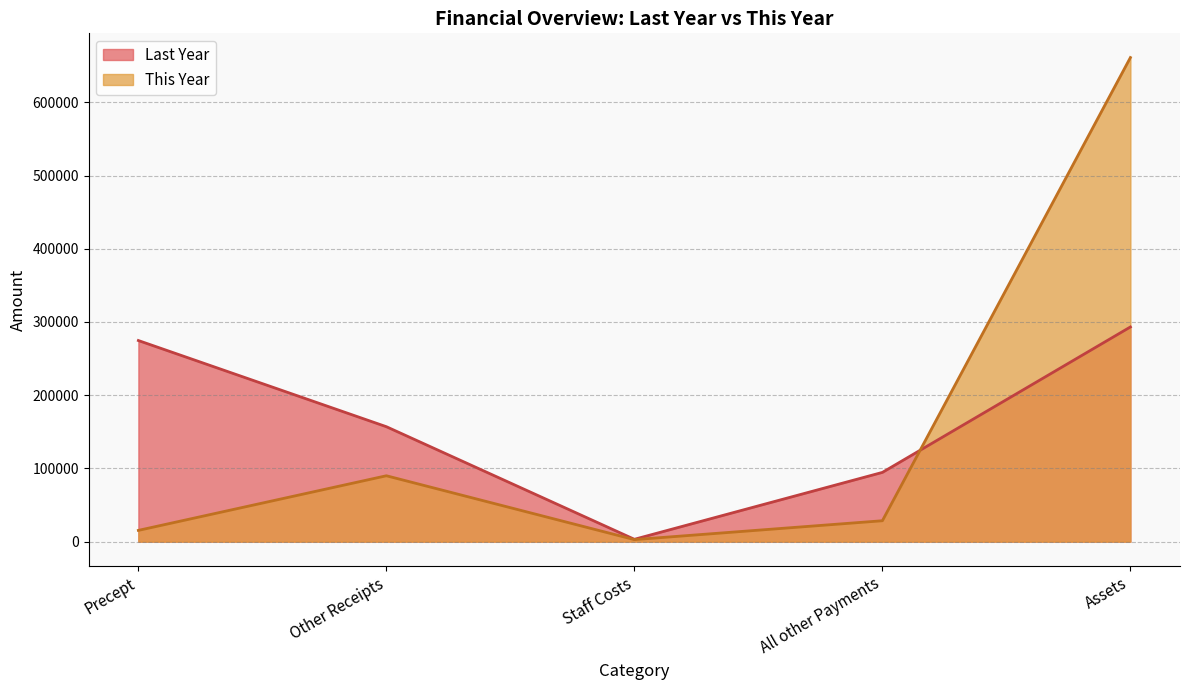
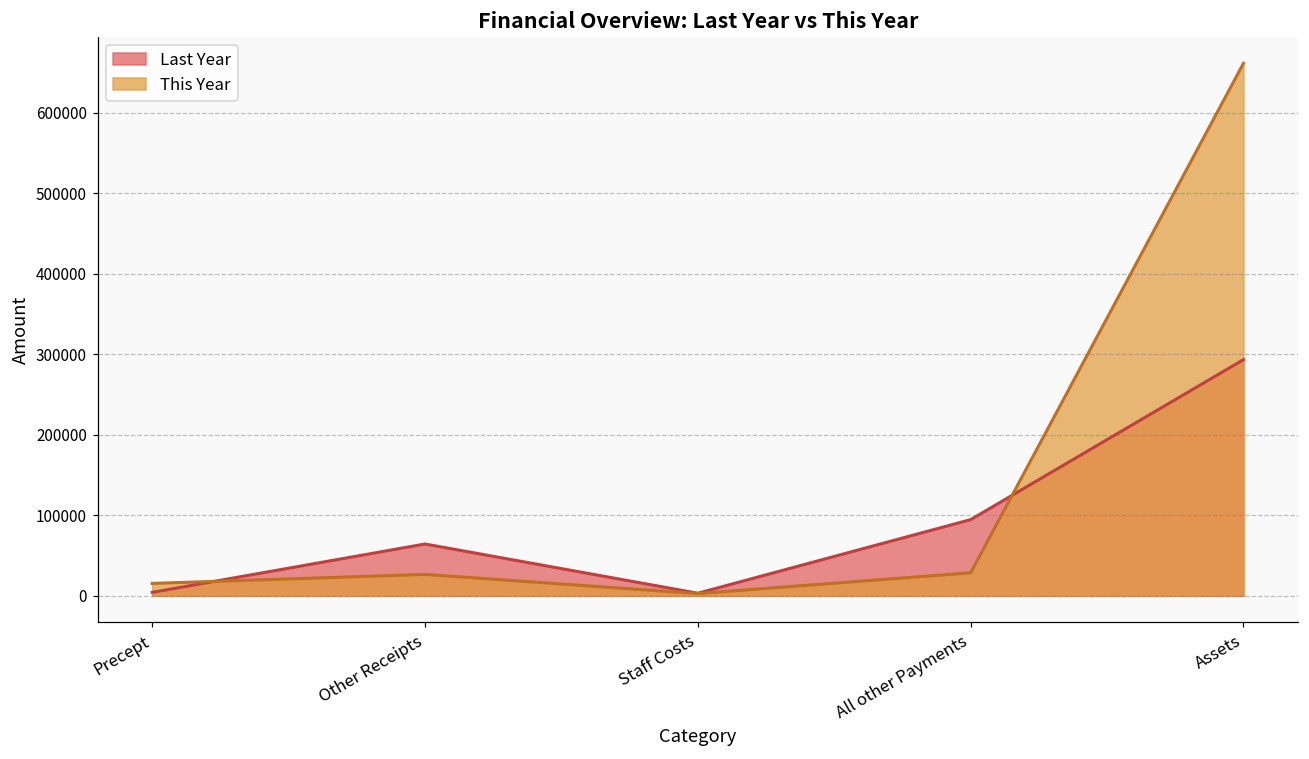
  {
    "Last Year": {
-     "Precept": 270000,
-     "Other Receipts": 160000,
+     "Precept": 0,
+     "Other Receipts": 60000,
      "All other Payments": 90000,
      "Assets": 290000
    },
    "This Year": {
      "Precept": 20000,
-     "Other Receipts": 90000,
+     "Other Receipts": 30000,
      "All other Payments": 30000,
      "Assets": 660000
    }
  }
